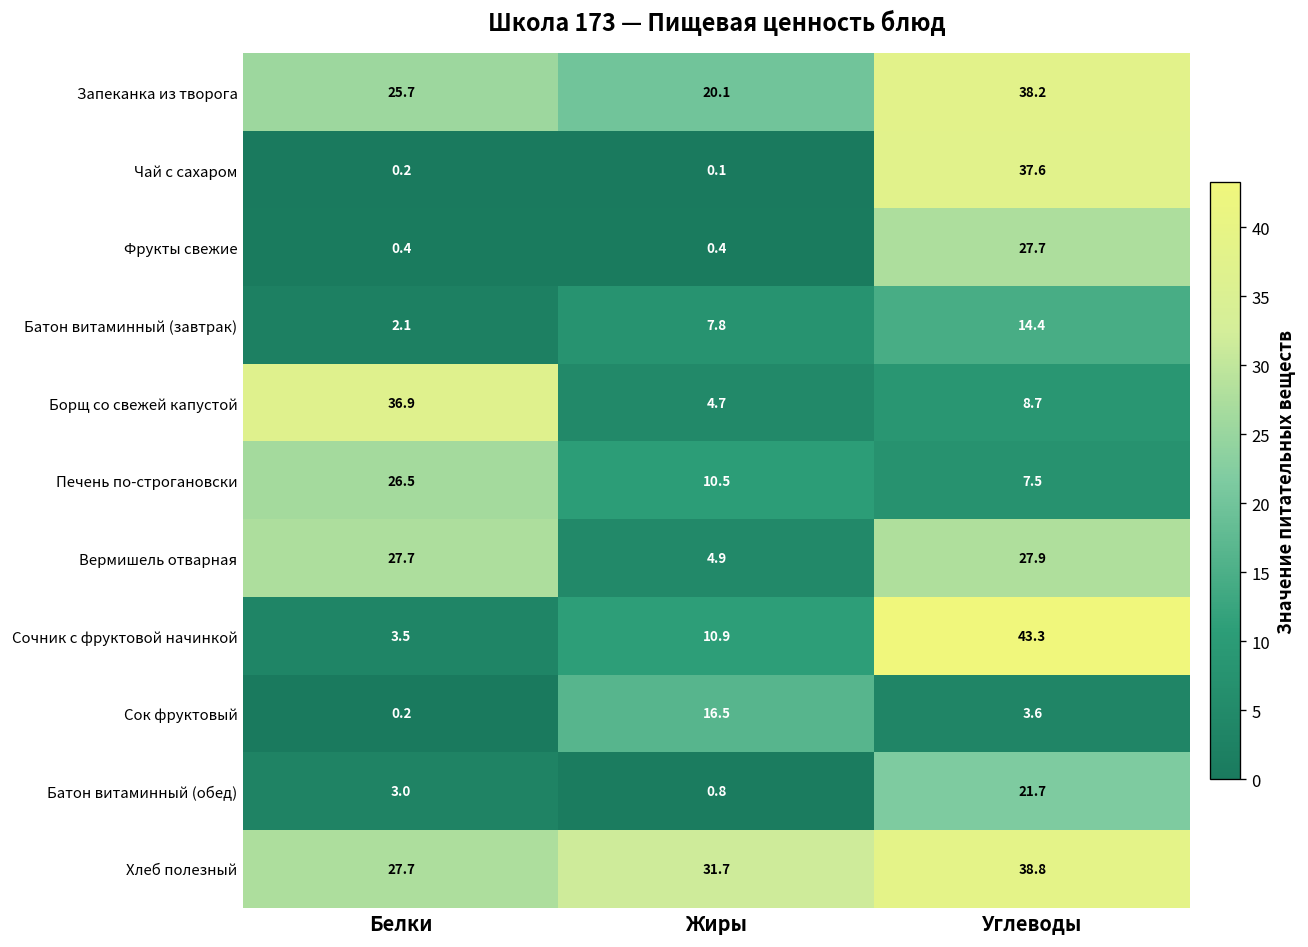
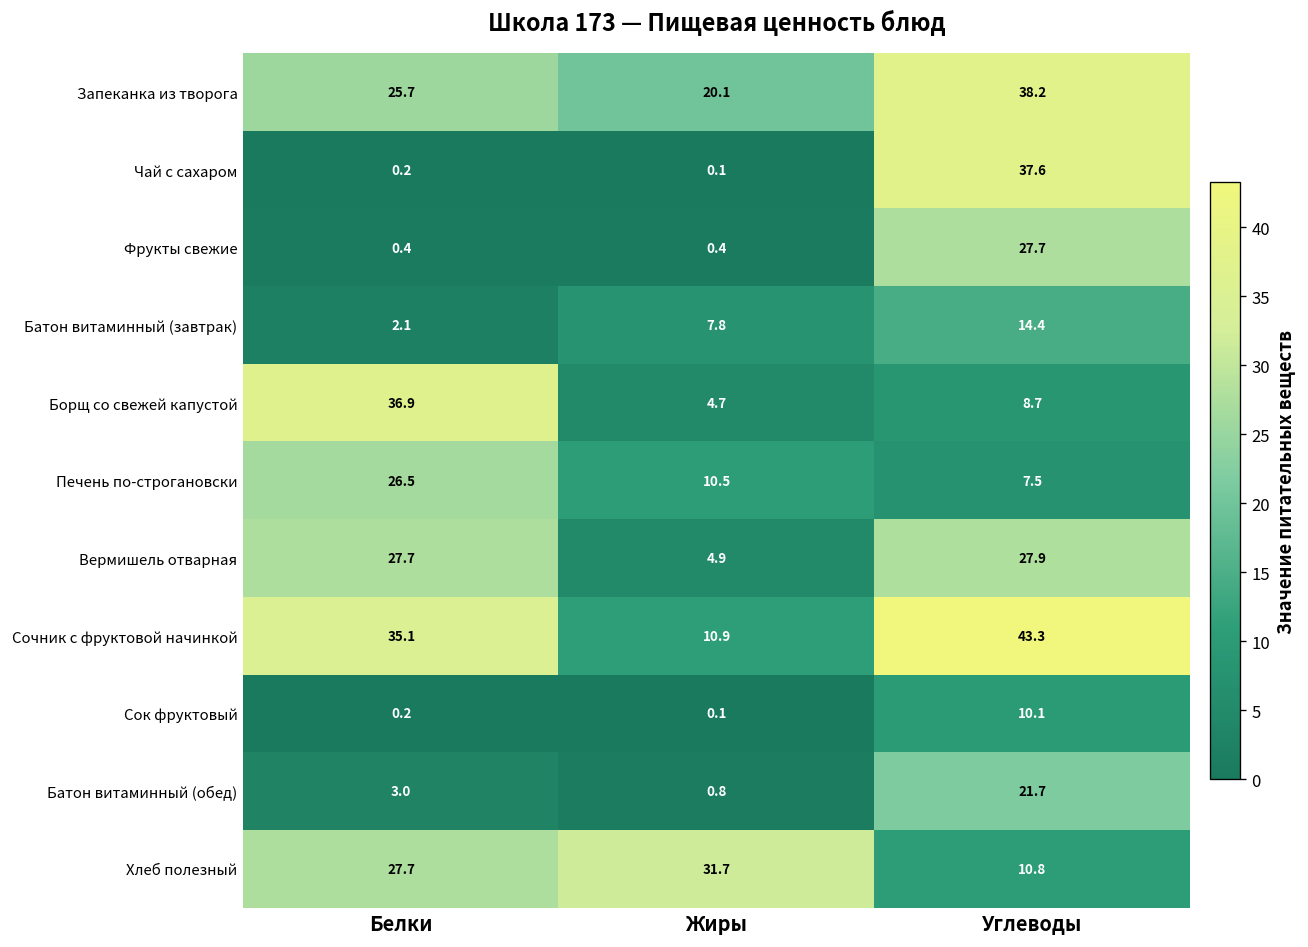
  {
    "Запеканка из творога": {
      "Белки": 25.7,
      "Жиры": 20.1,
      "Углеводы": 38.2
    },
    "Чай с сахаром": {
      "Белки": 0.2,
      "Жиры": 0.1,
      "Углеводы": 37.6
    },
    "Фрукты свежие": {
      "Белки": 0.4,
      "Жиры": 0.4,
      "Углеводы": 27.7
    },
    "Батон витаминный (завтрак)": {
      "Белки": 2.1,
      "Жиры": 7.8,
      "Углеводы": 14.4
    },
    "Борщ со свежей капустой": {
      "Белки": 36.9,
      "Жиры": 4.7,
      "Углеводы": 8.7
    },
    "Печень по-строгановски": {
      "Белки": 26.5,
      "Жиры": 10.5,
      "Углеводы": 7.5
    },
    "Вермишель отварная": {
      "Белки": 27.7,
      "Жиры": 4.9,
      "Углеводы": 27.9
    },
    "Сочник с фруктовой начинкой": {
-     "Белки": 3.5,
+     "Белки": 35.1,
      "Жиры": 10.9,
      "Углеводы": 43.3
    },
    "Сок фруктовый": {
      "Белки": 0.2,
-     "Жиры": 16.5,
-     "Углеводы": 3.6
+     "Жиры": 0.1,
+     "Углеводы": 10.1
    },
    "Батон витаминный (обед)": {
      "Белки": 3.0,
      "Жиры": 0.8,
      "Углеводы": 21.7
    },
    "Хлеб полезный": {
      "Белки": 27.7,
      "Жиры": 31.7,
-     "Углеводы": 38.8
+     "Углеводы": 10.8
    }
  }
